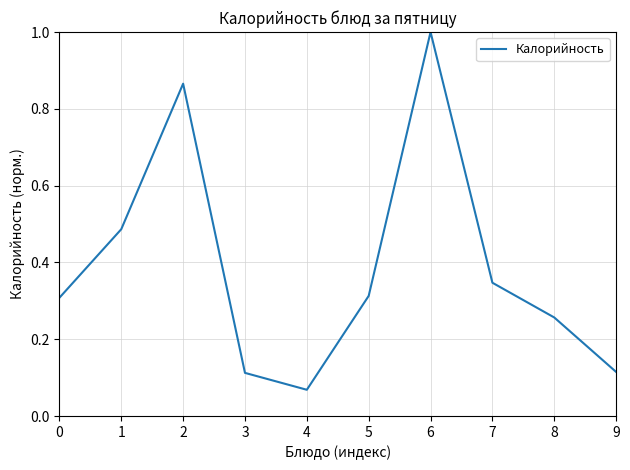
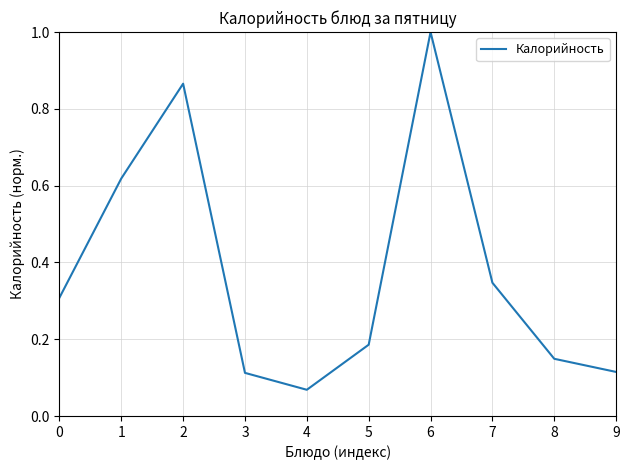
  {
    "0": 0.31,
-   "1": 0.49,
+   "1": 0.62,
    "2": 0.87,
    "3": 0.11,
    "4": 0.07,
-   "5": 0.31,
+   "5": 0.19,
    "6": 1.00,
    "7": 0.35,
-   "8": 0.26,
+   "8": 0.15,
    "9": 0.11
  }
